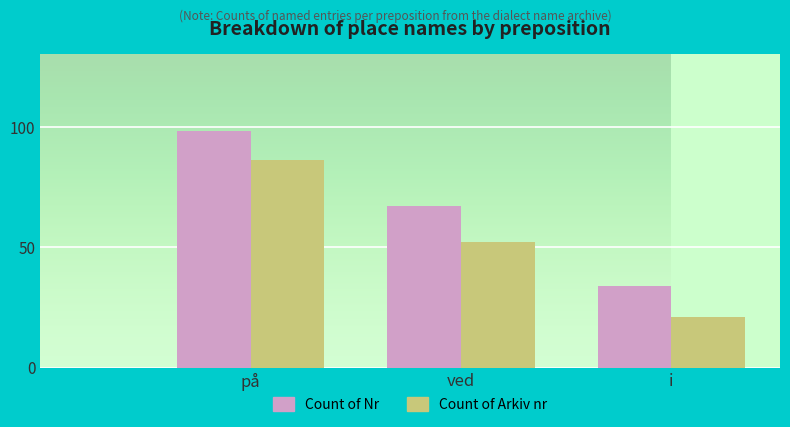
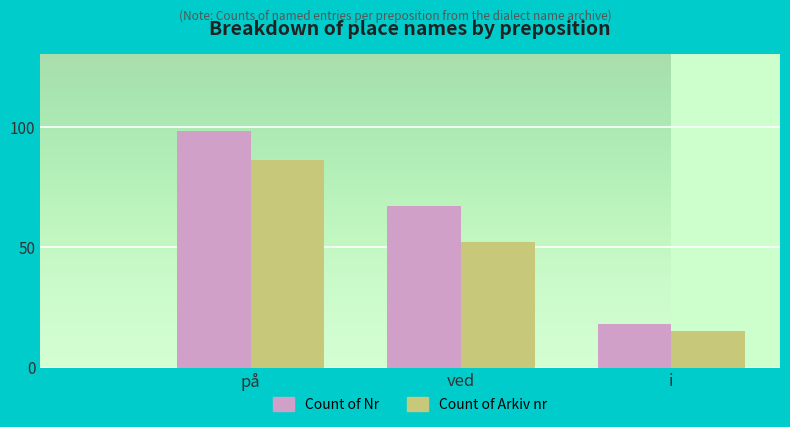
  {
    "Count of Nr": {
      "på": 98,
      "ved": 67,
-     "i": 34
+     "i": 18
    },
    "Count of Arkiv nr": {
      "på": 86,
      "ved": 52,
-     "i": 21
+     "i": 15
    }
  }
